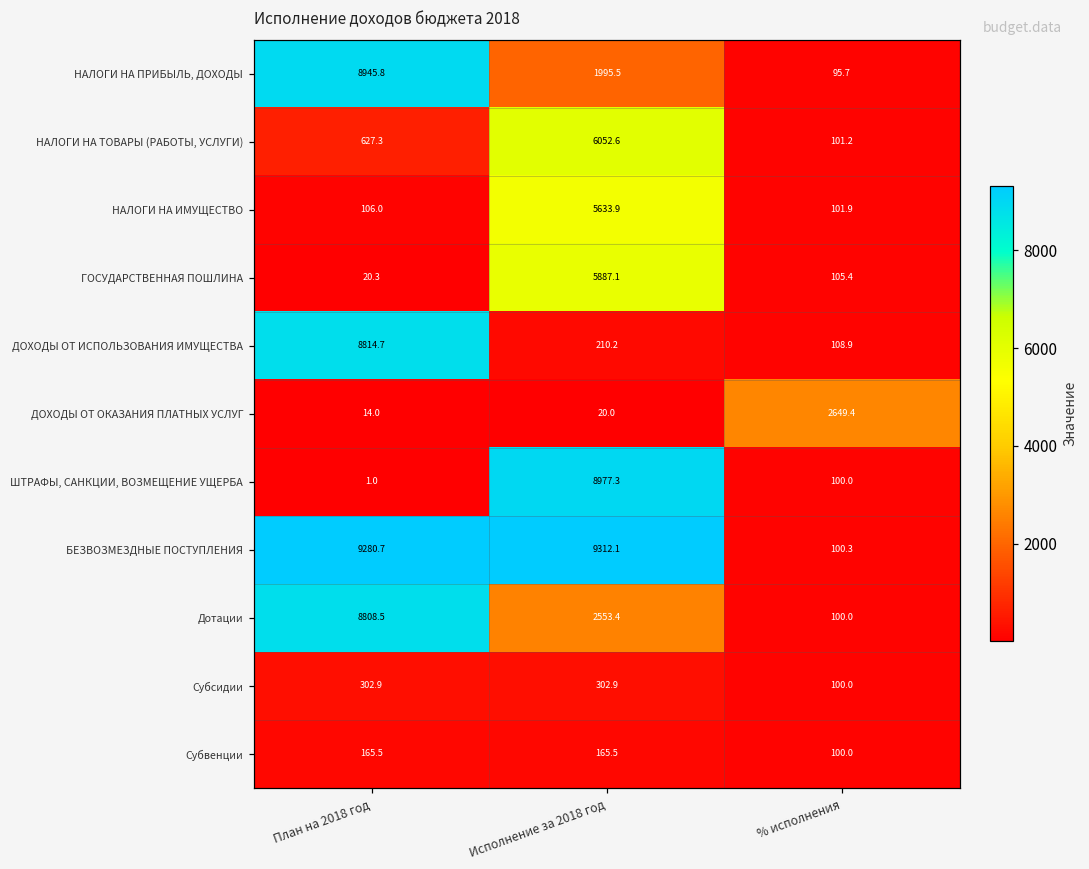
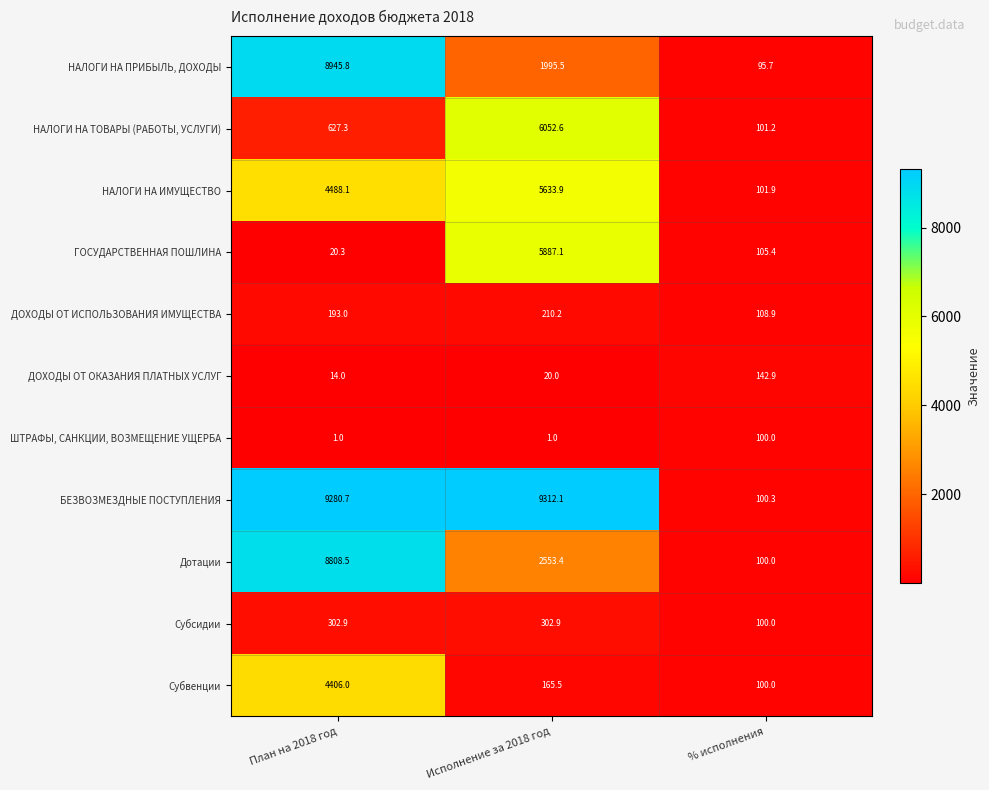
  {
    "НАЛОГИ НА ПРИБЫЛЬ, ДОХОДЫ": {
      "План на 2018 год": 8945.8,
      "Исполнение за 2018 год": 1995.5,
      "% исполнения": 95.7
    },
    "НАЛОГИ НА ТОВАРЫ (РАБОТЫ, УСЛУГИ)": {
      "План на 2018 год": 627.3,
      "Исполнение за 2018 год": 6052.6,
      "% исполнения": 101.2
    },
    "НАЛОГИ НА ИМУЩЕСТВО": {
-     "План на 2018 год": 106.0,
+     "План на 2018 год": 4488.1,
      "Исполнение за 2018 год": 5633.9,
      "% исполнения": 101.9
    },
    "ГОСУДАРСТВЕННАЯ ПОШЛИНА": {
      "План на 2018 год": 20.3,
      "Исполнение за 2018 год": 5887.1,
      "% исполнения": 105.4
    },
    "ДОХОДЫ ОТ ИСПОЛЬЗОВАНИЯ ИМУЩЕСТВА": {
-     "План на 2018 год": 8814.7,
+     "План на 2018 год": 193.0,
      "Исполнение за 2018 год": 210.2,
      "% исполнения": 108.9
    },
    "ДОХОДЫ ОТ ОКАЗАНИЯ ПЛАТНЫХ УСЛУГ": {
      "План на 2018 год": 14.0,
      "Исполнение за 2018 год": 20.0,
-     "% исполнения": 2649.4
+     "% исполнения": 142.9
    },
    "ШТРАФЫ, САНКЦИИ, ВОЗМЕЩЕНИЕ УЩЕРБА": {
      "План на 2018 год": 1.0,
-     "Исполнение за 2018 год": 8977.3,
+     "Исполнение за 2018 год": 1.0,
      "% исполнения": 100.0
    },
    "БЕЗВОЗМЕЗДНЫЕ ПОСТУПЛЕНИЯ": {
      "План на 2018 год": 9280.7,
      "Исполнение за 2018 год": 9312.1,
      "% исполнения": 100.3
    },
    "Дотации": {
      "План на 2018 год": 8808.5,
      "Исполнение за 2018 год": 2553.4,
      "% исполнения": 100.0
    },
    "Субсидии": {
      "План на 2018 год": 302.9,
      "Исполнение за 2018 год": 302.9,
      "% исполнения": 100.0
    },
    "Субвенции": {
-     "План на 2018 год": 165.5,
+     "План на 2018 год": 4406.0,
      "Исполнение за 2018 год": 165.5,
      "% исполнения": 100.0
    }
  }
